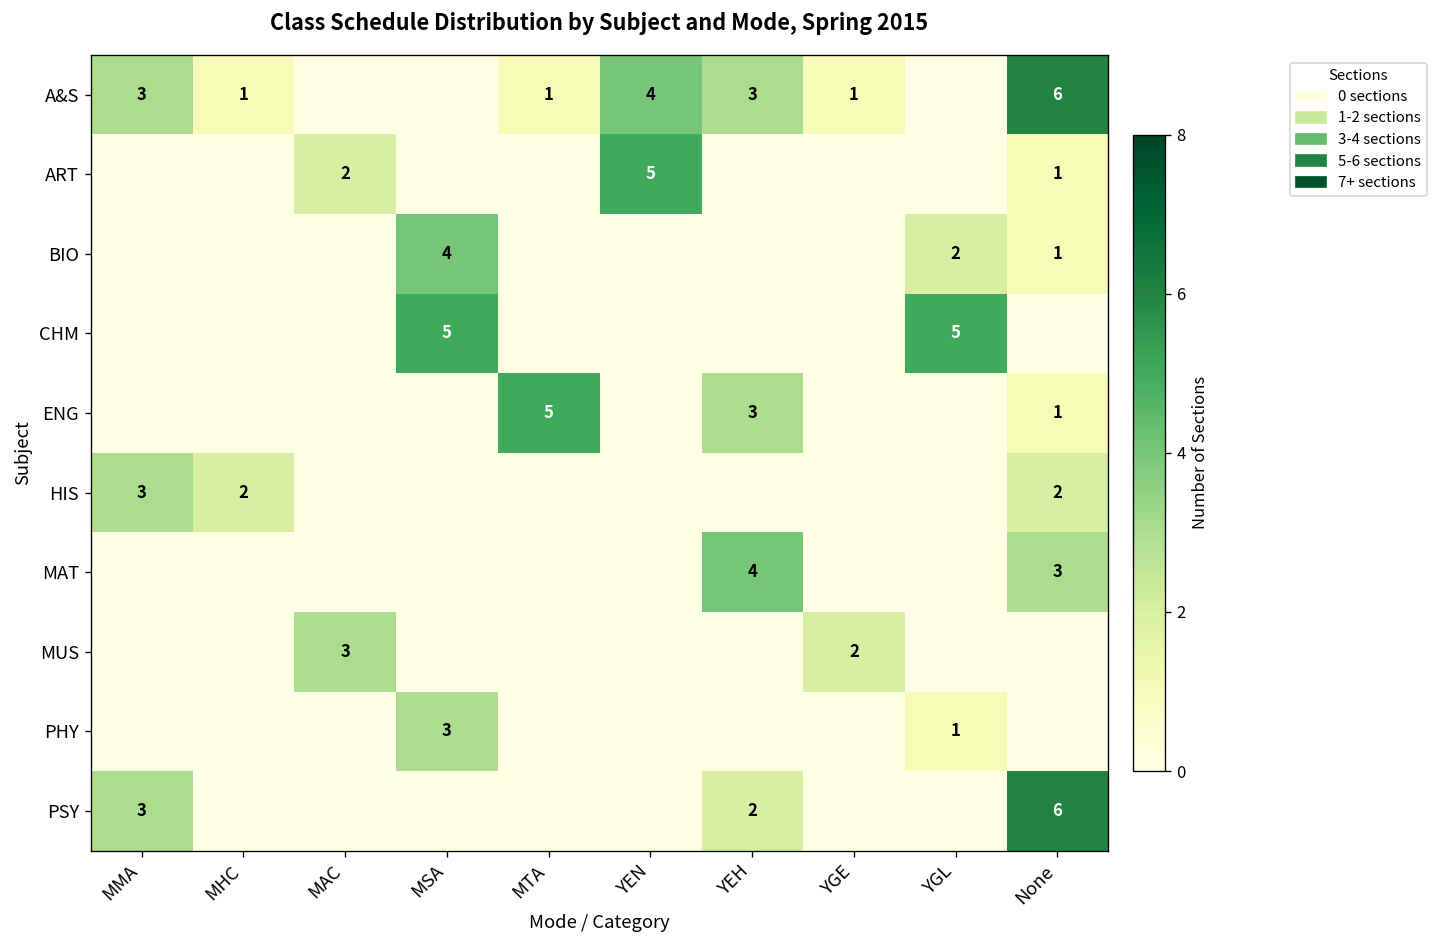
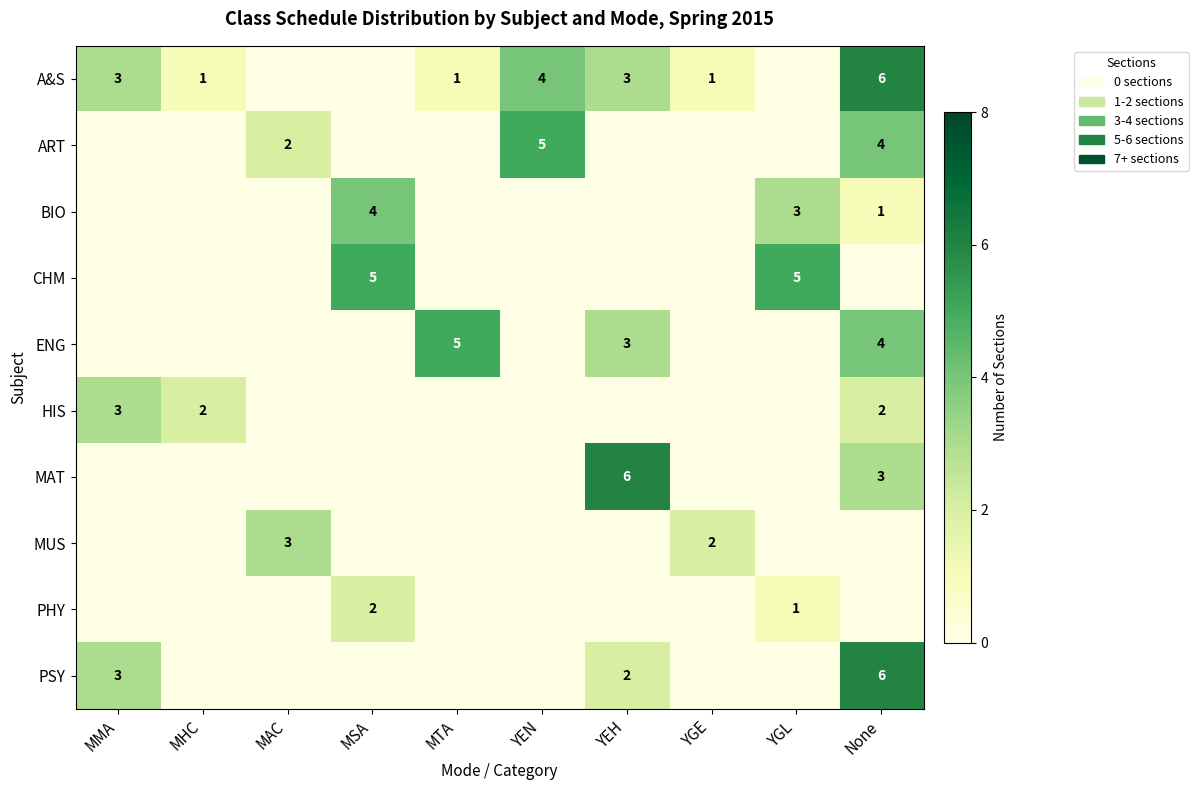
  {
    "A&S": {
      "MMA": 3,
      "MHC": 1,
      "MTA": 1,
      "YEN": 4,
      "YEH": 3,
      "YGE": 1,
      "None": 6
    },
    "ART": {
      "MAC": 2,
      "YEN": 5,
-     "None": 1
+     "None": 4
    },
    "BIO": {
      "MSA": 4,
-     "YGL": 2,
+     "YGL": 3,
      "None": 1
    },
    "CHM": {
      "MSA": 5,
      "YGL": 5
    },
    "ENG": {
      "MTA": 5,
      "YEH": 3,
-     "None": 1
+     "None": 4
    },
    "HIS": {
      "MMA": 3,
      "MHC": 2,
      "None": 2
    },
    "MAT": {
-     "YEH": 4,
+     "YEH": 6,
      "None": 3
    },
    "MUS": {
      "MAC": 3,
      "YGE": 2
    },
    "PHY": {
-     "MSA": 3,
+     "MSA": 2,
      "YGL": 1
    },
    "PSY": {
      "MMA": 3,
      "YEH": 2,
      "None": 6
    }
  }
